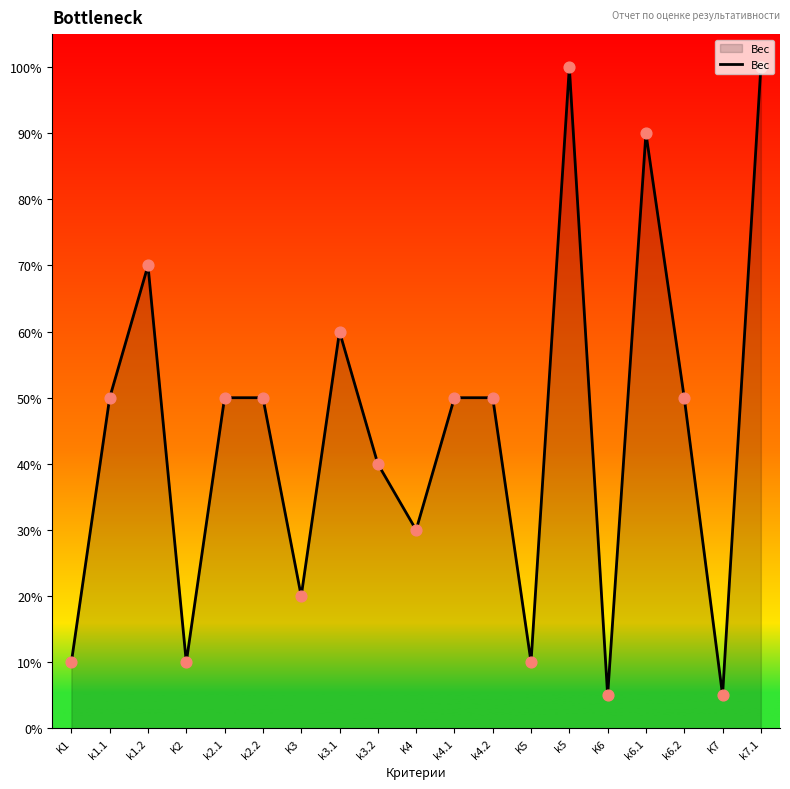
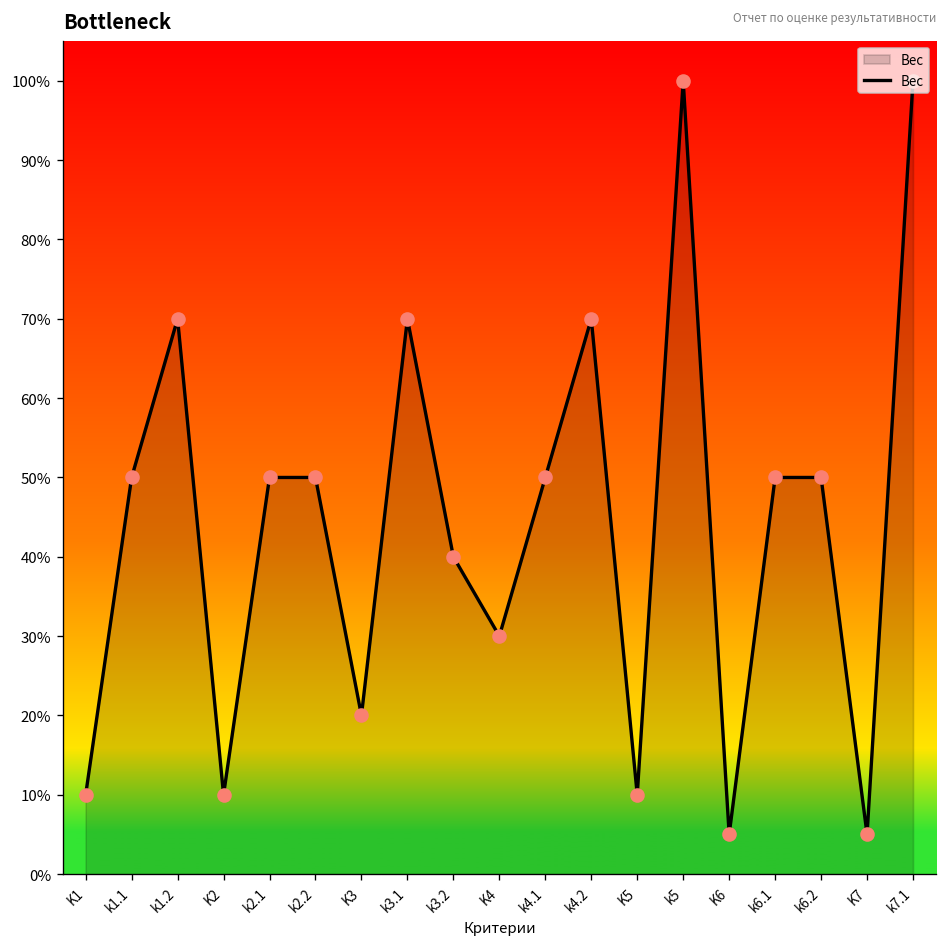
  {
    "K1": "10%",
    "k1.1": "50%",
    "k1.2": "70%",
    "K2": "10%",
    "k2.1": "50%",
    "k2.2": "50%",
    "K3": "20%",
-   "k3.1": "60%",
+   "k3.1": "70%",
    "k3.2": "40%",
    "K4": "30%",
    "k4.1": "50%",
-   "k4.2": "50%",
+   "k4.2": "70%",
    "K5": "10%",
    "k5": "100%",
    "K6": "5%",
-   "k6.1": "90%",
+   "k6.1": "50%",
    "k6.2": "50%",
    "K7": "5%"
  }
